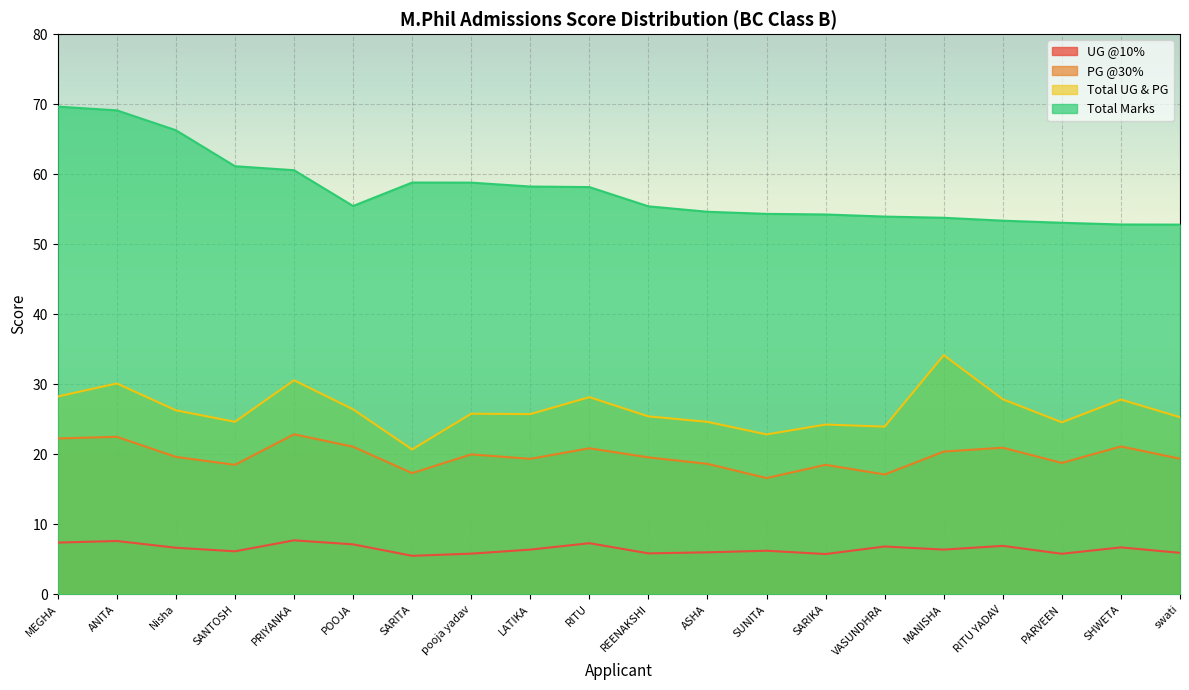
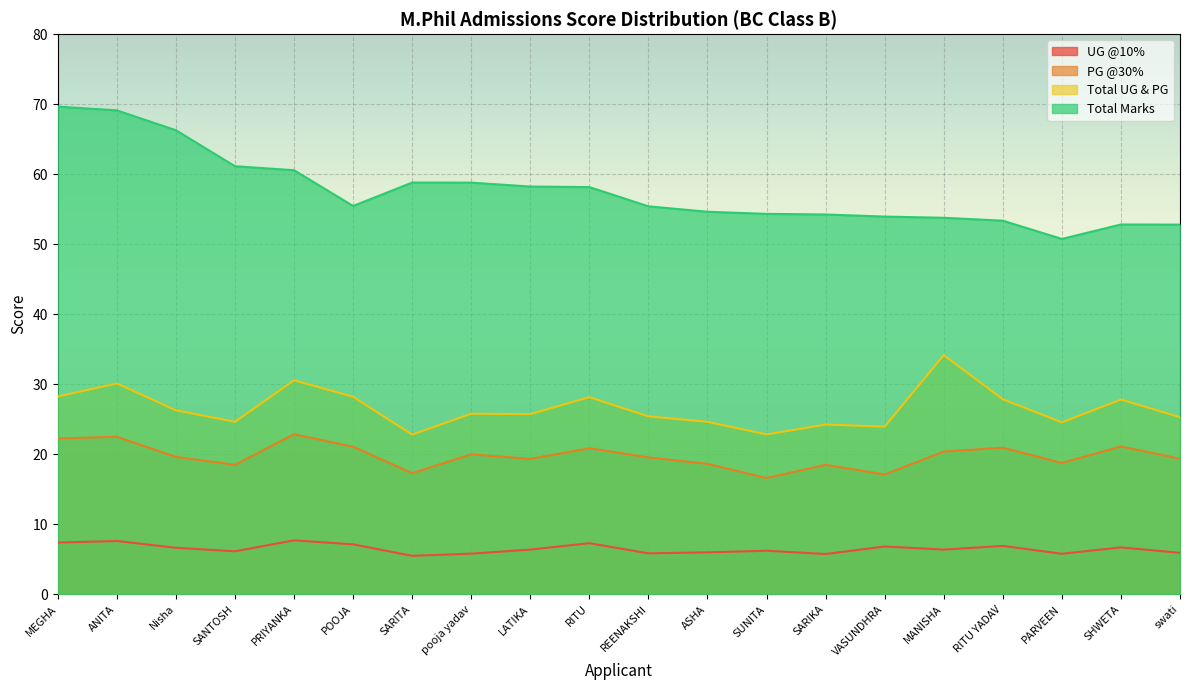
  {
    "Total UG & PG": {
      "MEGHA": 28,
      "ANITA": 30,
      "Nisha": 26,
      "SANTOSH": 25,
      "PRIYANKA": 31,
-     "POOJA": 26,
-     "SARITA": 21,
+     "POOJA": 28,
+     "SARITA": 23,
      "pooja yadav": 26,
      "LATIKA": 26,
      "RITU": 28,
      "REENAKSHI": 25,
      "ASHA": 25,
      "SUNITA": 23,
      "SARIKA": 24,
      "VASUNDHRA": 24,
      "MANISHA": 34,
      "RITU YADAV": 28,
      "PARVEEN": 25,
      "SHWETA": 28,
      "swati": 25
    },
    "Total Marks": {
      "MEGHA": 70,
      "ANITA": 69,
      "Nisha": 66,
      "SANTOSH": 61,
      "PRIYANKA": 61,
      "POOJA": 55,
      "SARITA": 59,
      "pooja yadav": 59,
      "LATIKA": 58,
      "RITU": 58,
      "REENAKSHI": 55,
      "ASHA": 55,
      "SUNITA": 54,
      "SARIKA": 54,
      "VASUNDHRA": 54,
      "MANISHA": 54,
      "RITU YADAV": 53,
-     "PARVEEN": 53,
+     "PARVEEN": 51,
      "SHWETA": 53,
      "swati": 53
    }
  }
